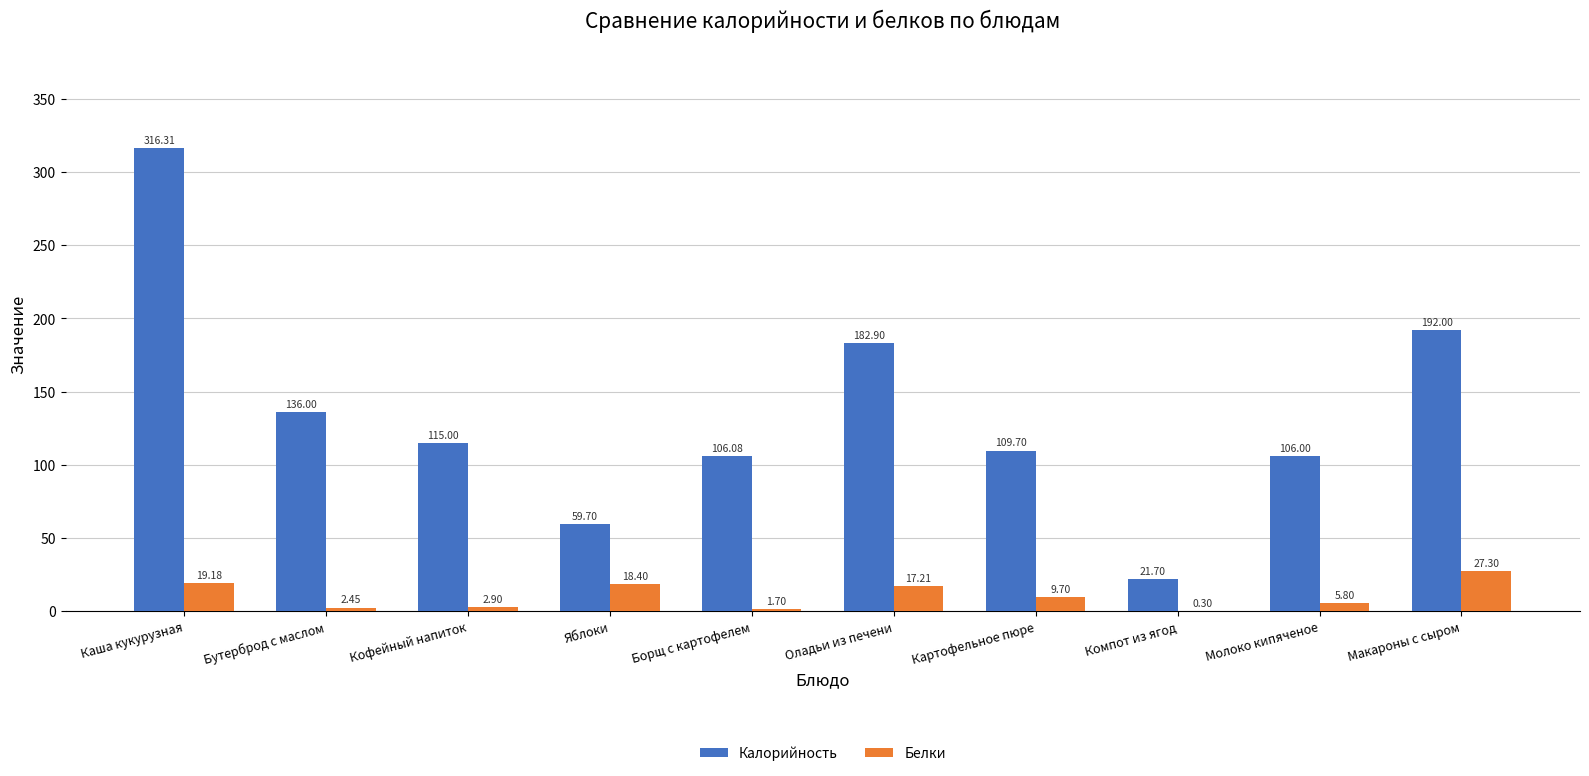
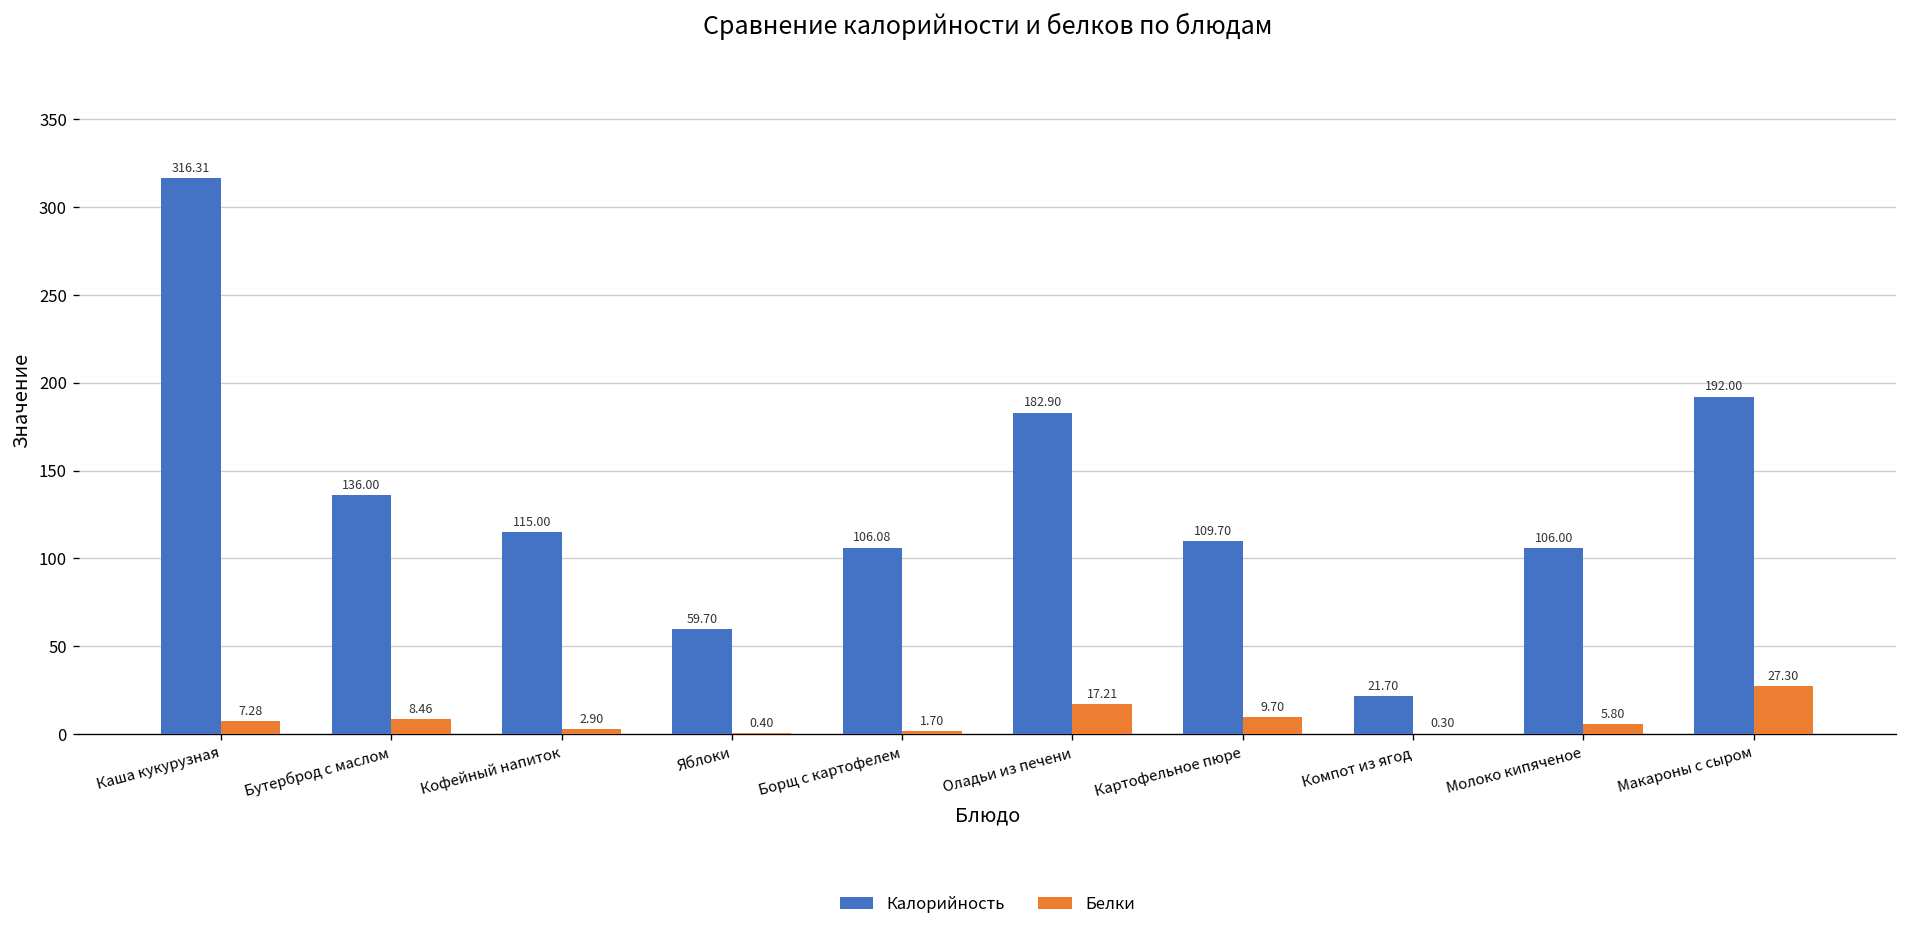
  {
    "Калорийность": {
      "Каша кукурузная": 316.31,
      "Бутерброд с маслом": 136.00,
      "Кофейный напиток": 115.00,
      "Яблоки": 59.70,
      "Борщ с картофелем": 106.08,
      "Оладьи из печени": 182.90,
      "Картофельное пюре": 109.70,
      "Компот из ягод": 21.70,
      "Молоко кипяченое": 106.00,
      "Макароны с сыром": 192.00
    },
    "Белки": {
-     "Каша кукурузная": 19.18,
-     "Бутерброд с маслом": 2.45,
+     "Каша кукурузная": 7.28,
+     "Бутерброд с маслом": 8.46,
      "Кофейный напиток": 2.90,
-     "Яблоки": 18.40,
+     "Яблоки": 0.40,
      "Борщ с картофелем": 1.70,
      "Оладьи из печени": 17.21,
      "Картофельное пюре": 9.70,
      "Компот из ягод": 0.30,
      "Молоко кипяченое": 5.80,
      "Макароны с сыром": 27.30
    }
  }
